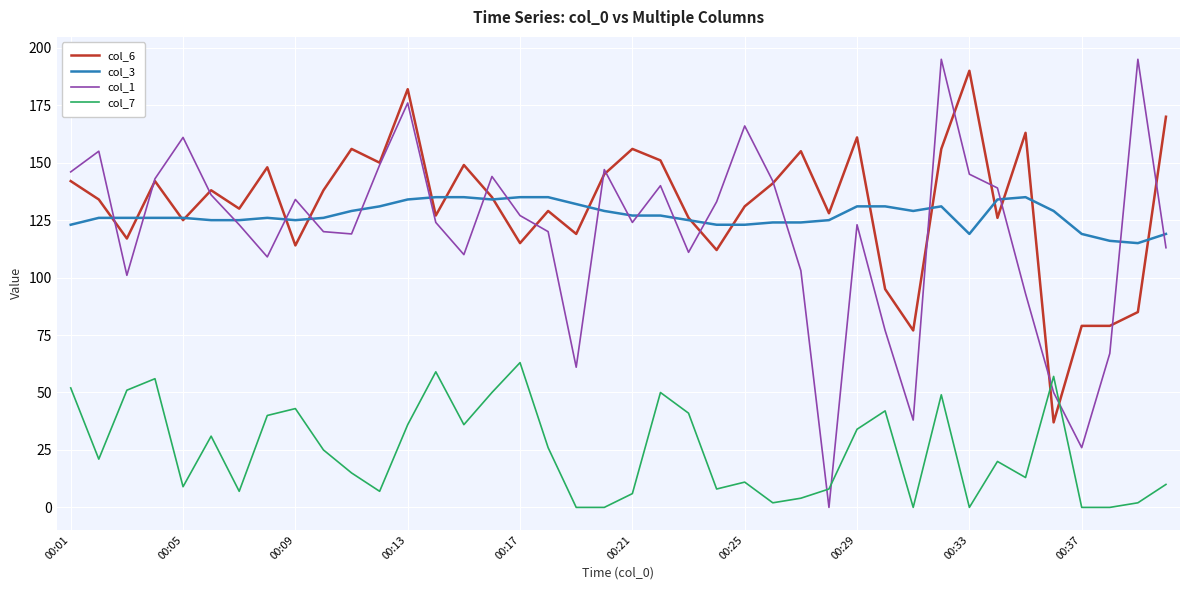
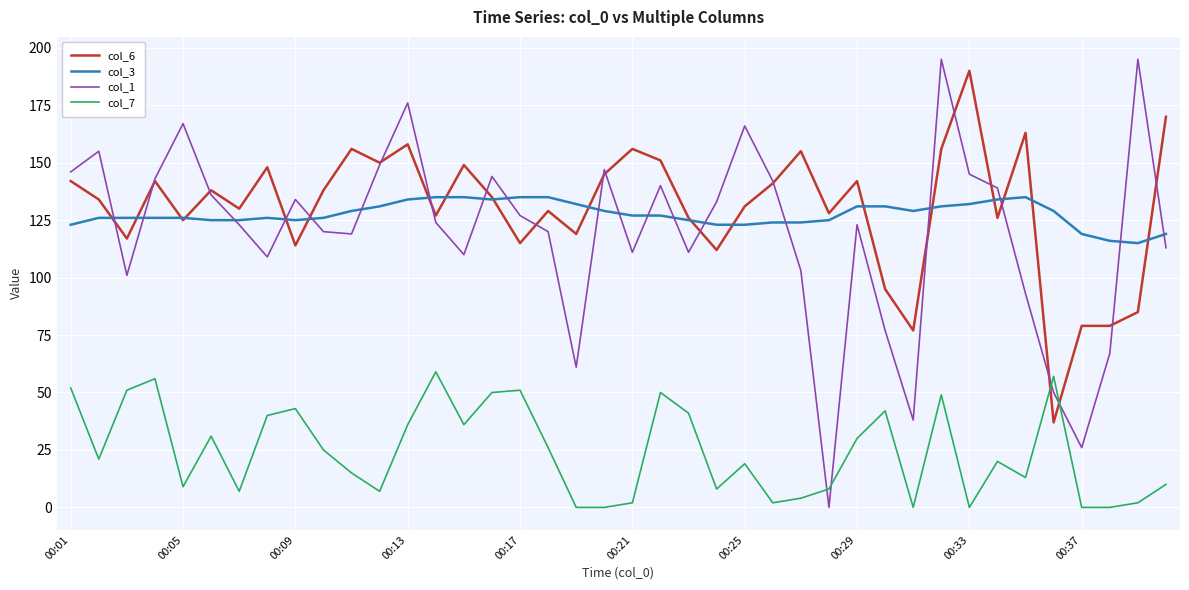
  {
    "col_6": {
      "00:01": 142,
      "00:09": 114,
-     "00:13": 182,
+     "00:13": 158,
      "00:17": 115,
      "00:21": 156,
      "00:25": 131,
-     "00:29": 161,
+     "00:29": 142,
      "00:33": 190,
      "00:37": 79
    },
    "col_3": {
      "00:01": 123,
      "00:09": 125,
      "00:13": 134,
      "00:17": 135,
      "00:21": 127,
      "00:25": 123,
      "00:29": 131,
-     "00:33": 119,
+     "00:33": 132,
      "00:37": 119
    },
    "col_1": {
      "00:01": 146,
-     "00:05": 161,
+     "00:05": 167,
      "00:09": 134,
      "00:13": 176,
      "00:17": 127,
-     "00:21": 124,
+     "00:21": 111,
      "00:25": 166,
      "00:29": 123,
      "00:33": 145,
      "00:37": 26
    },
    "col_7": {
      "00:01": 52,
      "00:05": 9,
      "00:09": 43,
      "00:13": 36,
-     "00:17": 63,
-     "00:21": 6,
-     "00:25": 11,
-     "00:29": 34,
+     "00:17": 51,
+     "00:21": 2,
+     "00:25": 19,
+     "00:29": 30,
      "00:33": 0,
      "00:37": 0
    }
  }
